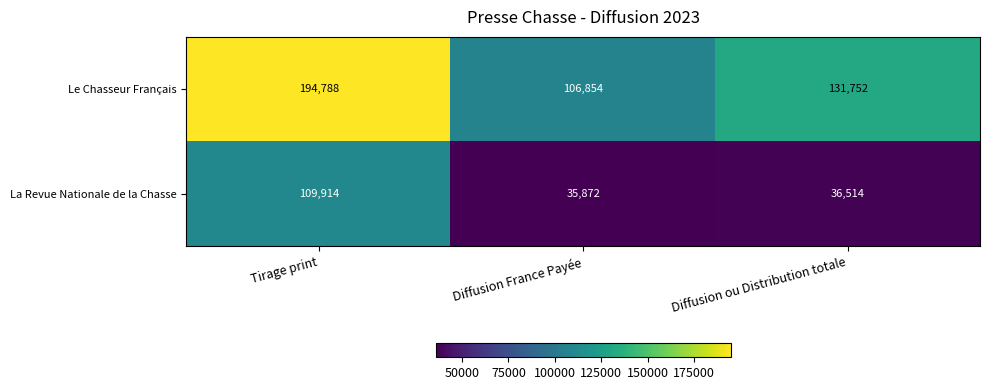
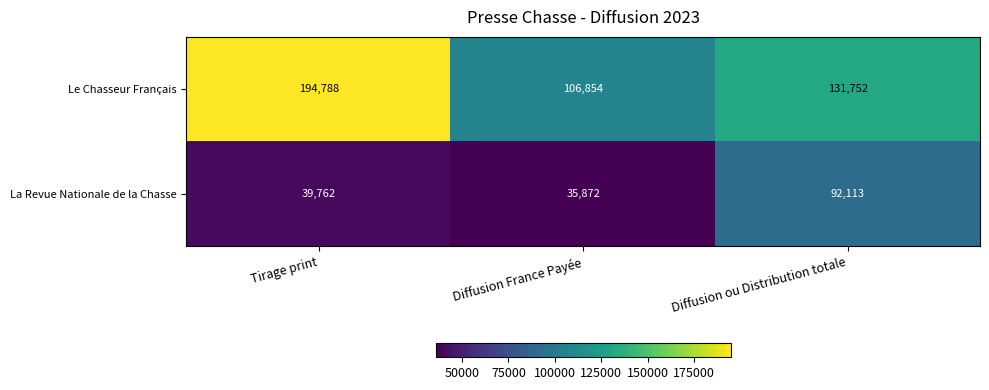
  {
    "Le Chasseur Français": {
      "Tirage print": "194,788",
      "Diffusion France Payée": "106,854",
      "Diffusion ou Distribution totale": "131,752"
    },
    "La Revue Nationale de la Chasse": {
-     "Tirage print": "109,914",
+     "Tirage print": "39,762",
      "Diffusion France Payée": "35,872",
-     "Diffusion ou Distribution totale": "36,514"
+     "Diffusion ou Distribution totale": "92,113"
    }
  }
